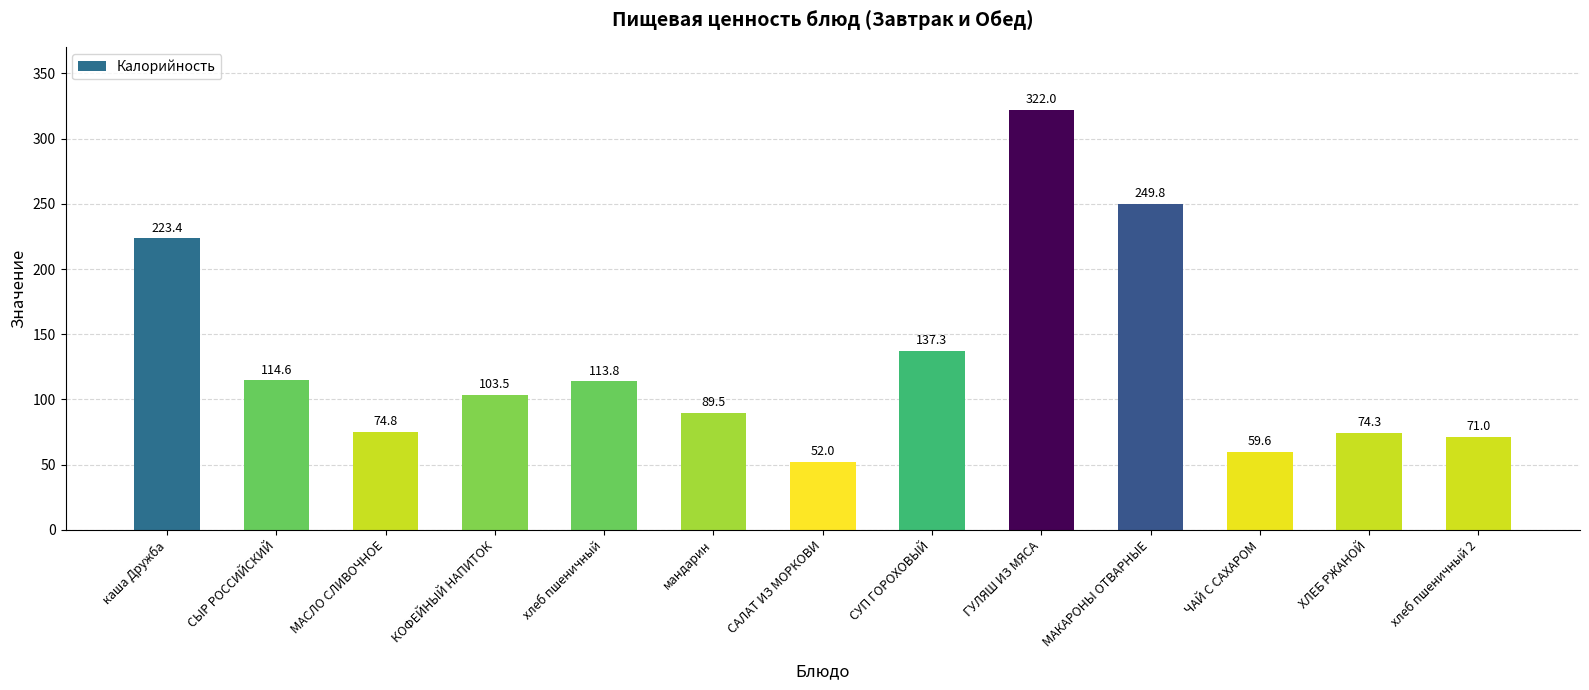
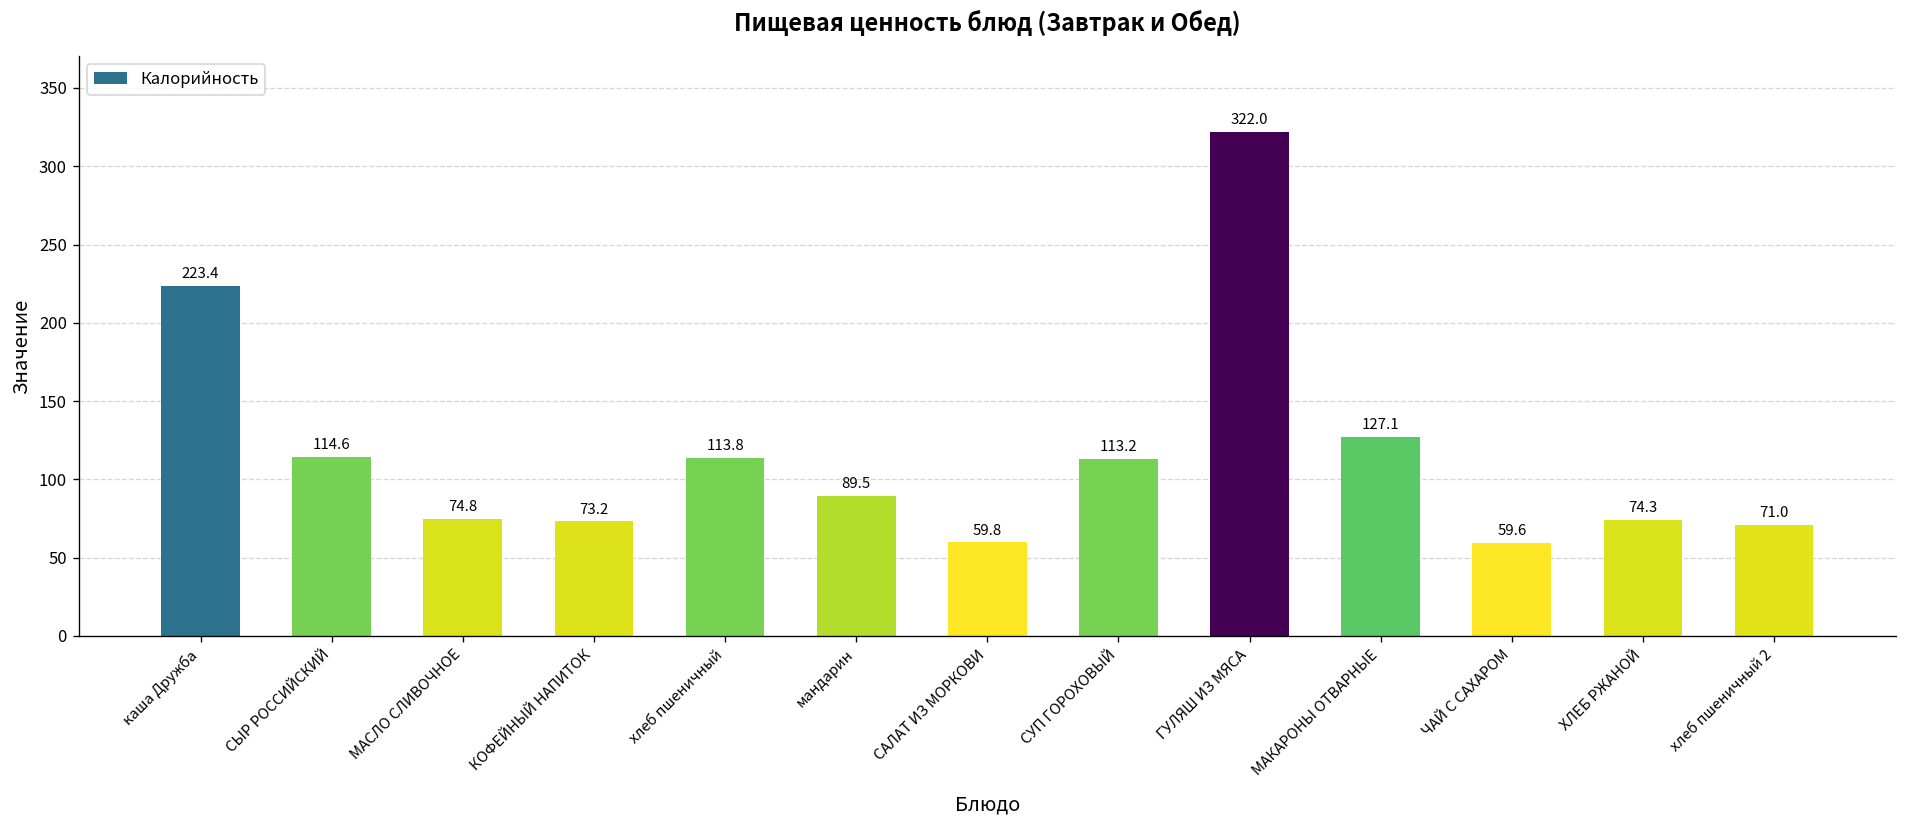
  {
    "каша Дружба": 223.4,
    "СЫР РОССИЙСКИЙ": 114.6,
    "МАСЛО СЛИВОЧНОЕ": 74.8,
-   "КОФЕЙНЫЙ НАПИТОК": 103.5,
+   "КОФЕЙНЫЙ НАПИТОК": 73.2,
    "хлеб пшеничный": 113.8,
    "мандарин": 89.5,
-   "САЛАТ ИЗ МОРКОВИ": 52.0,
-   "СУП ГОРОХОВЫЙ": 137.3,
+   "САЛАТ ИЗ МОРКОВИ": 59.8,
+   "СУП ГОРОХОВЫЙ": 113.2,
    "ГУЛЯШ ИЗ МЯСА": 322.0,
-   "МАКАРОНЫ ОТВАРНЫЕ": 249.8,
+   "МАКАРОНЫ ОТВАРНЫЕ": 127.1,
    "ЧАЙ С САХАРОМ": 59.6,
    "ХЛЕБ РЖАНОЙ": 74.3,
    "хлеб пшеничный 2": 71.0
  }
